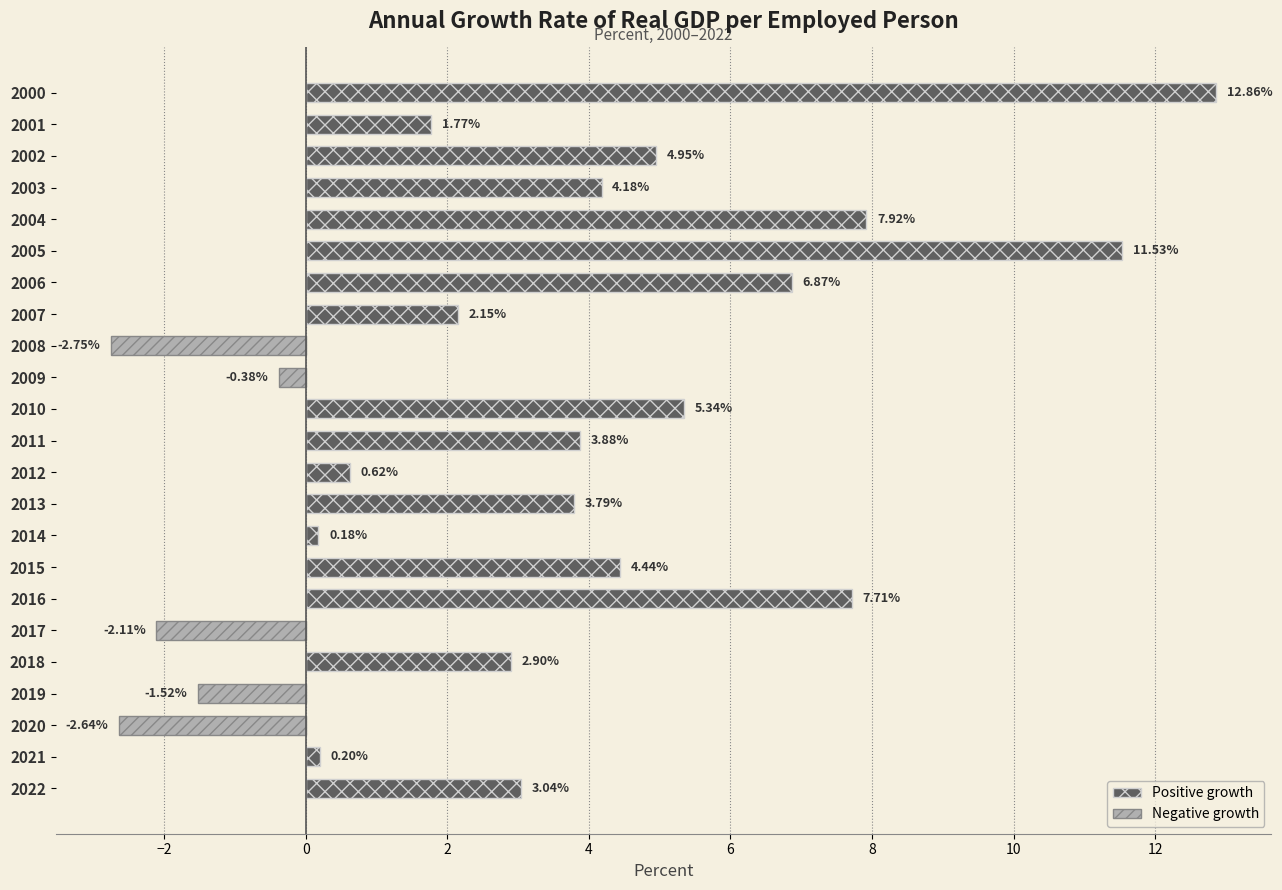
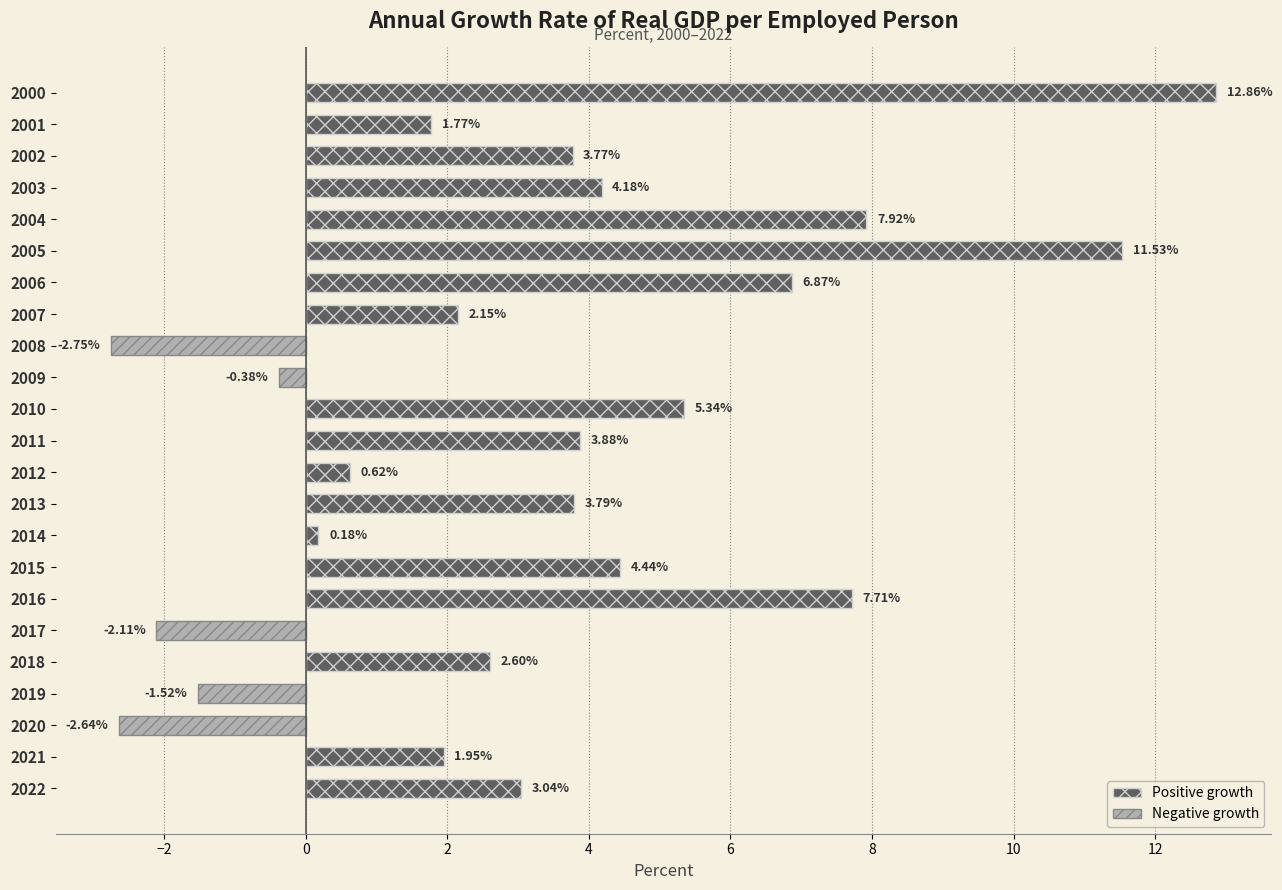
  {
    "2000": "12.86%",
    "2001": "1.77%",
-   "2002": "4.95%",
+   "2002": "3.77%",
    "2003": "4.18%",
    "2004": "7.92%",
    "2005": "11.53%",
    "2006": "6.87%",
    "2007": "2.15%",
    "2008": "-2.75%",
    "2009": "-0.38%",
    "2010": "5.34%",
    "2011": "3.88%",
    "2012": "0.62%",
    "2013": "3.79%",
    "2014": "0.18%",
    "2015": "4.44%",
    "2016": "7.71%",
    "2017": "-2.11%",
-   "2018": "2.90%",
+   "2018": "2.60%",
    "2019": "-1.52%",
    "2020": "-2.64%",
-   "2021": "0.20%",
+   "2021": "1.95%",
    "2022": "3.04%"
  }
